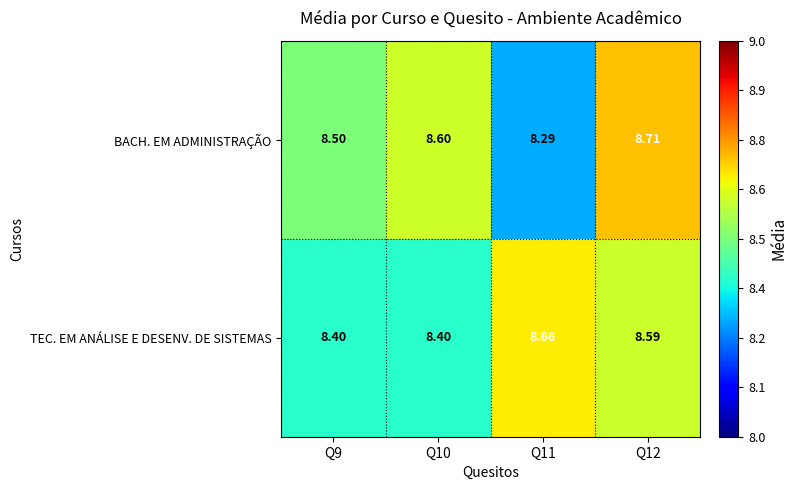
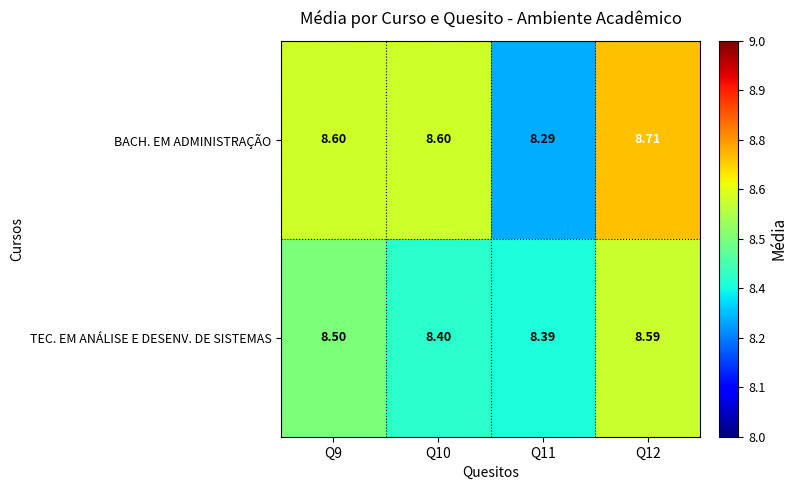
  {
    "BACH. EM ADMINISTRAÇÃO": {
-     "Q9": 8.50,
+     "Q9": 8.60,
      "Q10": 8.60,
      "Q11": 8.29,
      "Q12": 8.71
    },
    "TEC. EM ANÁLISE E DESENV. DE SISTEMAS": {
-     "Q9": 8.40,
+     "Q9": 8.50,
      "Q10": 8.40,
-     "Q11": 8.66,
+     "Q11": 8.39,
      "Q12": 8.59
    }
  }
